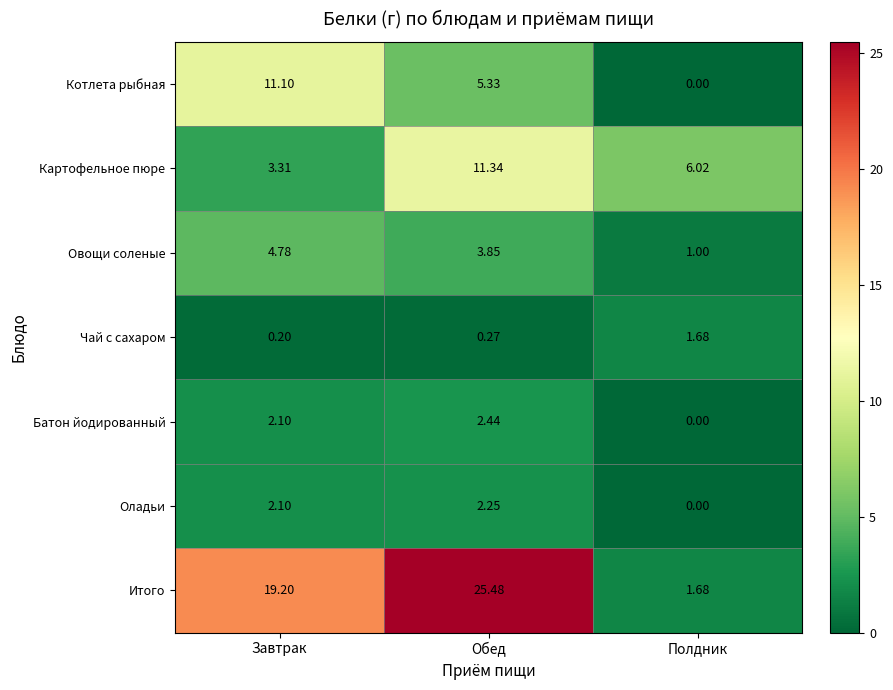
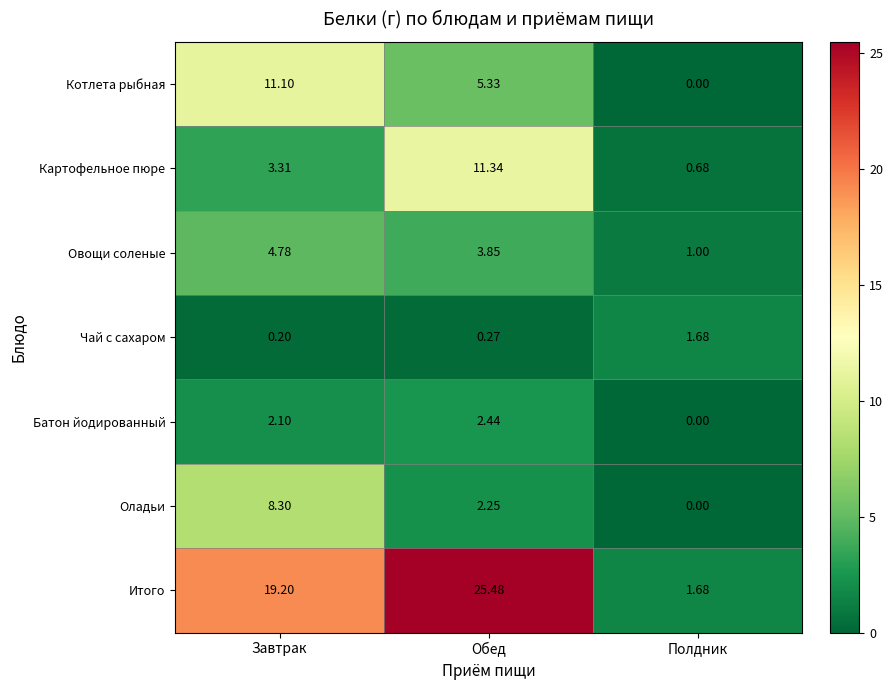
  {
    "Котлета рыбная": {
      "Завтрак": 11.10,
      "Обед": 5.33,
      "Полдник": 0.00
    },
    "Картофельное пюре": {
      "Завтрак": 3.31,
      "Обед": 11.34,
-     "Полдник": 6.02
+     "Полдник": 0.68
    },
    "Овощи соленые": {
      "Завтрак": 4.78,
      "Обед": 3.85,
      "Полдник": 1.00
    },
    "Чай с сахаром": {
      "Завтрак": 0.20,
      "Обед": 0.27,
      "Полдник": 1.68
    },
    "Батон йодированный": {
      "Завтрак": 2.10,
      "Обед": 2.44,
      "Полдник": 0.00
    },
    "Оладьи": {
-     "Завтрак": 2.10,
+     "Завтрак": 8.30,
      "Обед": 2.25,
      "Полдник": 0.00
    },
    "Итого": {
      "Завтрак": 19.20,
      "Обед": 25.48,
      "Полдник": 1.68
    }
  }
